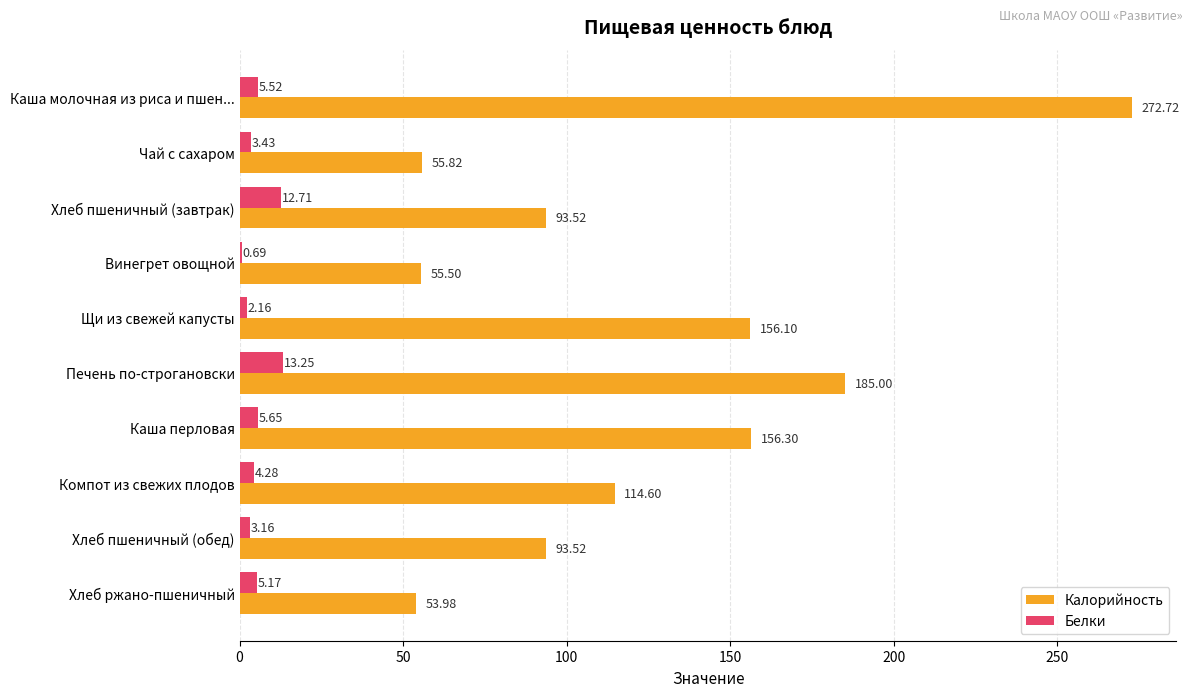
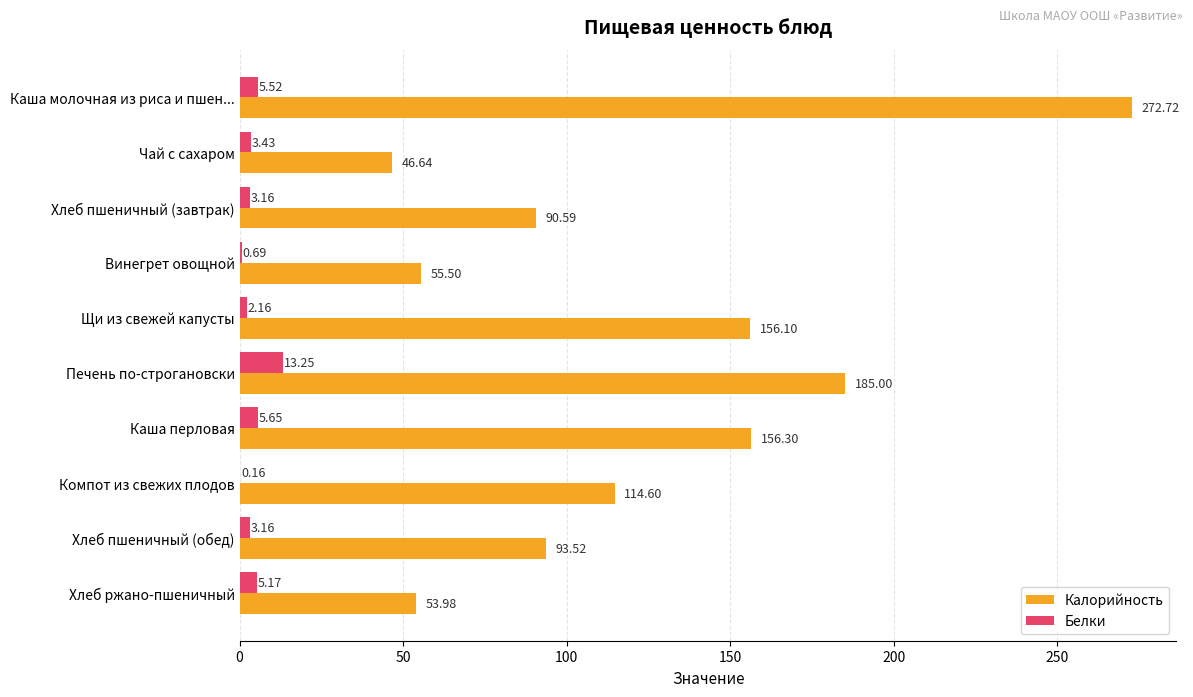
  {
    "Калорийность": {
      "Каша молочная из риса и пшен...": 272.72,
-     "Чай с сахаром": 55.82,
-     "Хлеб пшеничный (завтрак)": 93.52,
+     "Чай с сахаром": 46.64,
+     "Хлеб пшеничный (завтрак)": 90.59,
      "Винегрет овощной": 55.50,
      "Щи из свежей капусты": 156.10,
      "Печень по-строгановски": 185.00,
      "Каша перловая": 156.30,
      "Компот из свежих плодов": 114.60,
      "Хлеб пшеничный (обед)": 93.52,
      "Хлеб ржано-пшеничный": 53.98
    },
    "Белки": {
      "Каша молочная из риса и пшен...": 5.52,
      "Чай с сахаром": 3.43,
-     "Хлеб пшеничный (завтрак)": 12.71,
+     "Хлеб пшеничный (завтрак)": 3.16,
      "Винегрет овощной": 0.69,
      "Щи из свежей капусты": 2.16,
      "Печень по-строгановски": 13.25,
      "Каша перловая": 5.65,
-     "Компот из свежих плодов": 4.28,
+     "Компот из свежих плодов": 0.16,
      "Хлеб пшеничный (обед)": 3.16,
      "Хлеб ржано-пшеничный": 5.17
    }
  }
